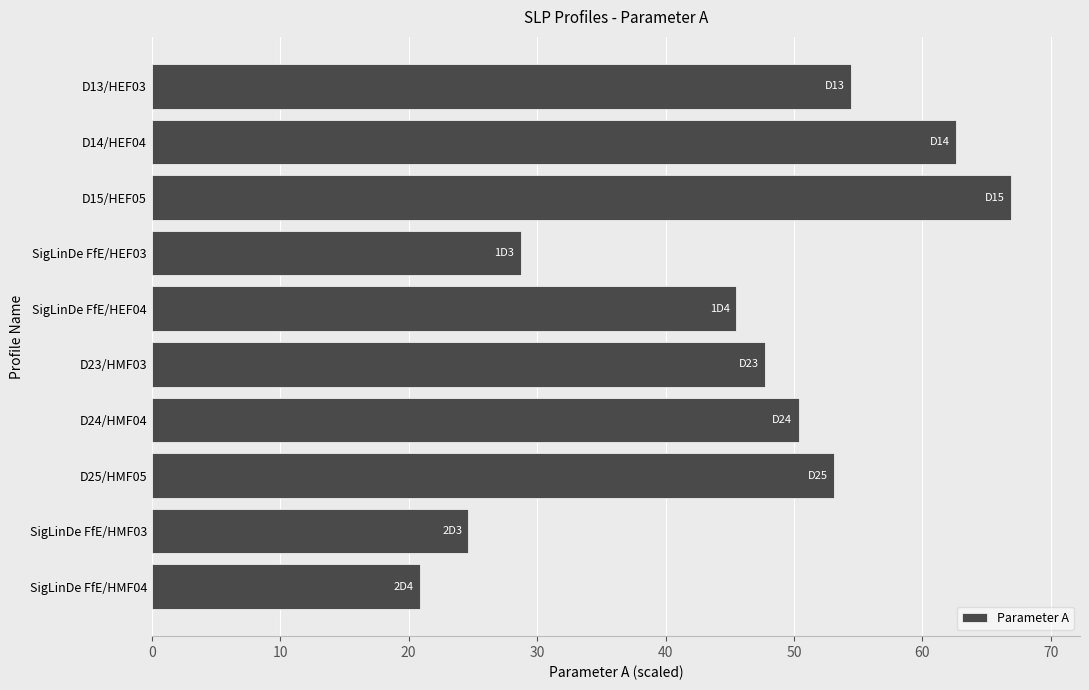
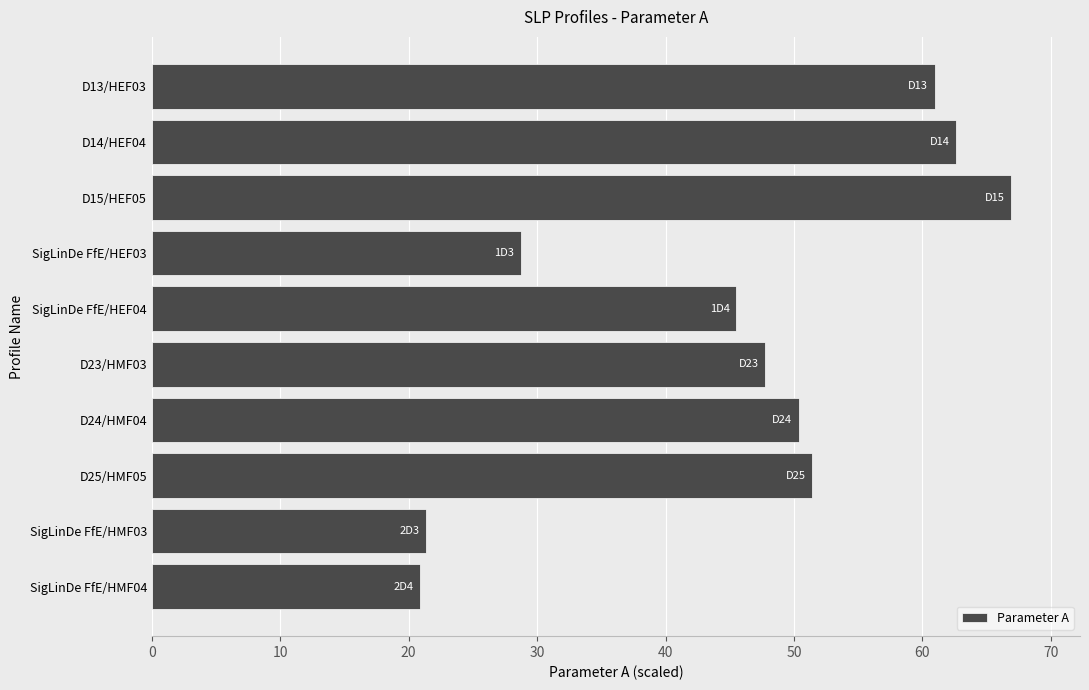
  {
-   "D13/HEF03": 54.4,
+   "D13/HEF03": 60.9,
    "D14/HEF04": 62.6,
    "D15/HEF05": 66.9,
    "D23/HMF03": 47.8,
    "D24/HMF04": 50.4,
-   "D25/HMF05": 53.1,
-   "SigLinDe FfE/HMF03": 24.7
+   "D25/HMF05": 51.4,
+   "SigLinDe FfE/HMF03": 21.3
  }
